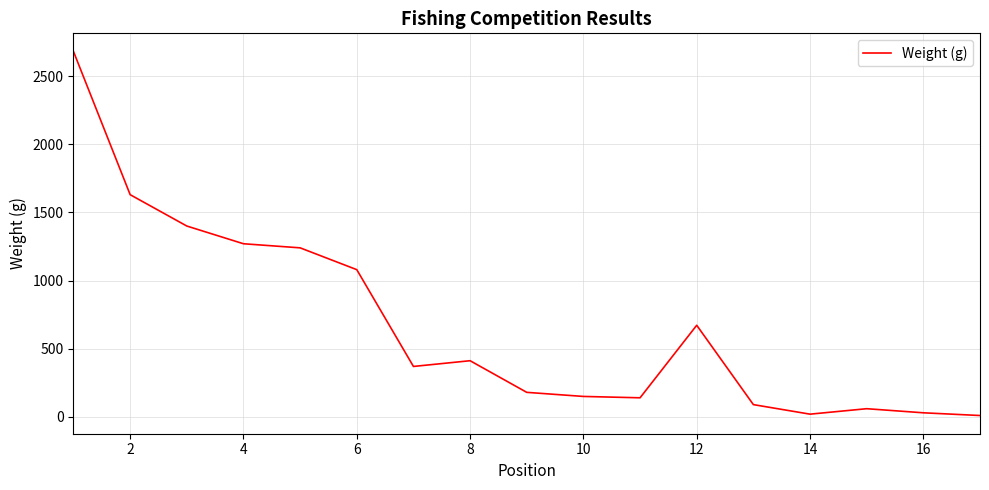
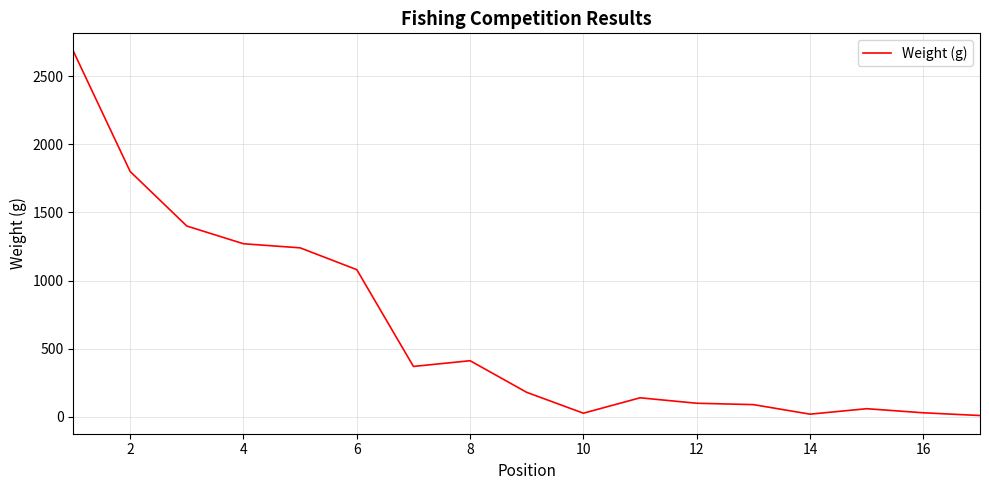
  {
-   "2": 1630,
+   "2": 1800,
    "4": 1270,
    "6": 1080,
    "8": 410,
-   "10": 150,
-   "12": 670,
+   "10": 30,
+   "12": 100,
    "14": 20,
    "16": 30
  }
